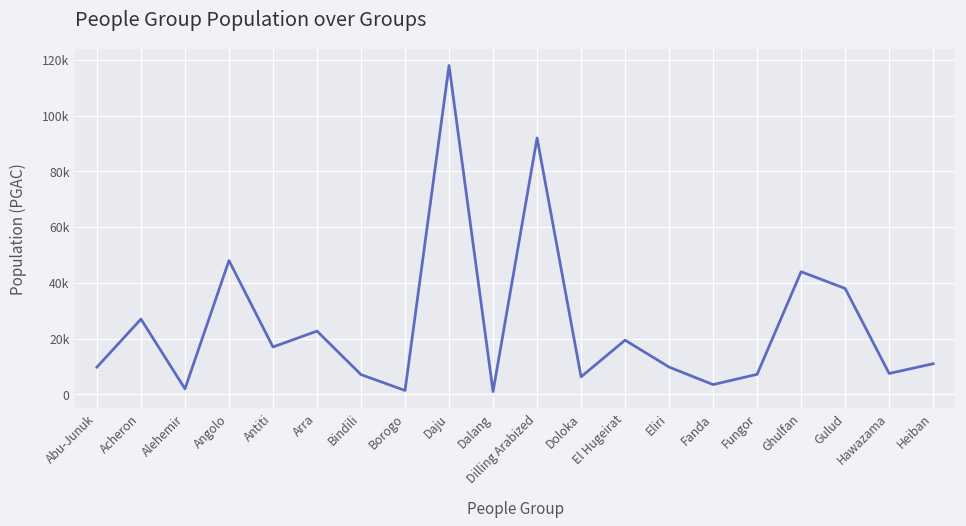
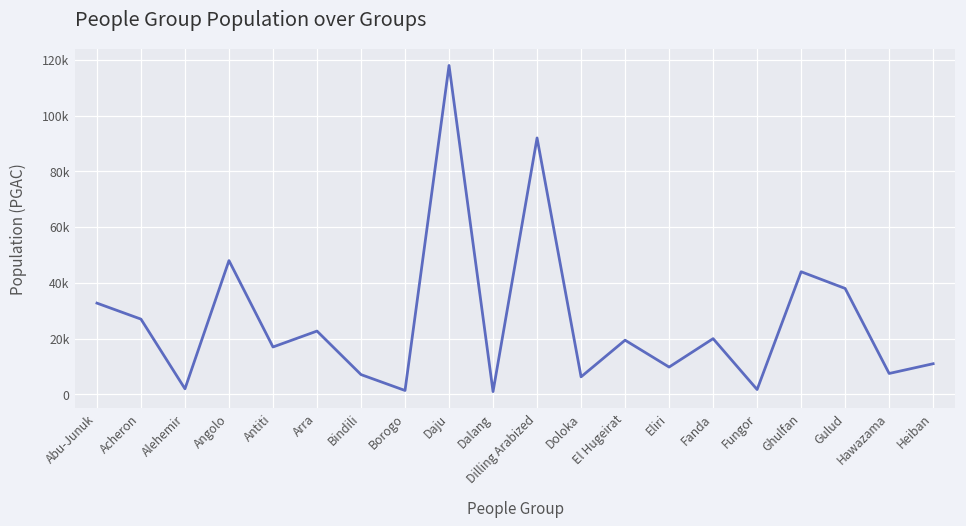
  {
-   "Abu-Junuk": 10000,
+   "Abu-Junuk": 33000,
    "Acheron": 27000,
    "Alehemir": 2000,
    "Angolo": 48000,
    "Antiti": 17000,
    "Arra": 23000,
    "Bindili": 7000,
    "Borogo": 1000,
    "Daju": 118000,
    "Dalang": 1000,
    "Dilling Arabized": 92000,
    "Doloka": 6000,
    "El Hugeirat": 19000,
    "Eliri": 10000,
-   "Fanda": 4000,
-   "Fungor": 7000,
+   "Fanda": 20000,
+   "Fungor": 2000,
    "Ghulfan": 44000,
    "Gulud": 38000,
    "Hawazama": 8000,
    "Heiban": 11000
  }
